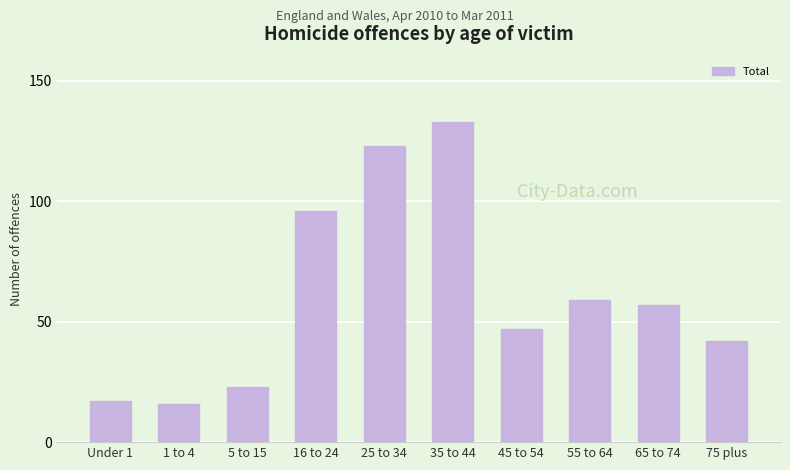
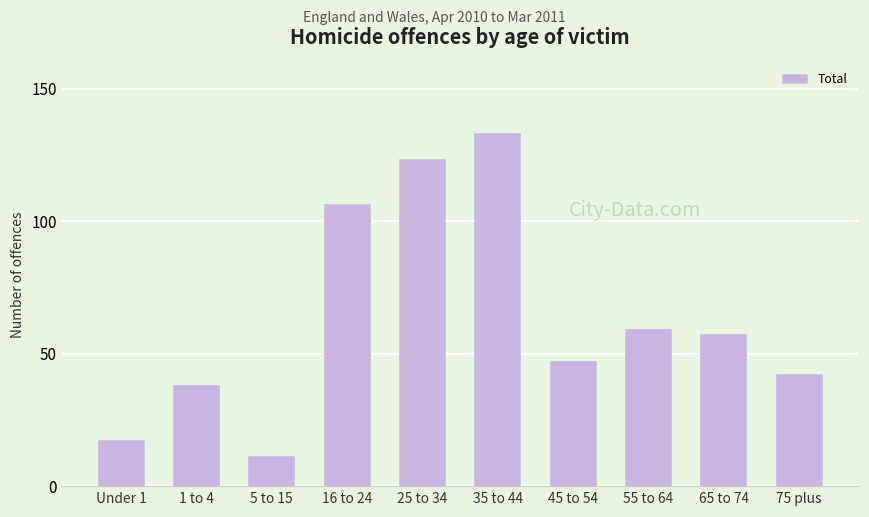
  {
    "Under 1": 17,
-   "1 to 4": 16,
-   "5 to 15": 23,
-   "16 to 24": 96,
+   "1 to 4": 38,
+   "5 to 15": 11,
+   "16 to 24": 106,
    "25 to 34": 123,
    "35 to 44": 133,
    "45 to 54": 47,
    "55 to 64": 59,
    "65 to 74": 57,
    "75 plus": 42
  }
